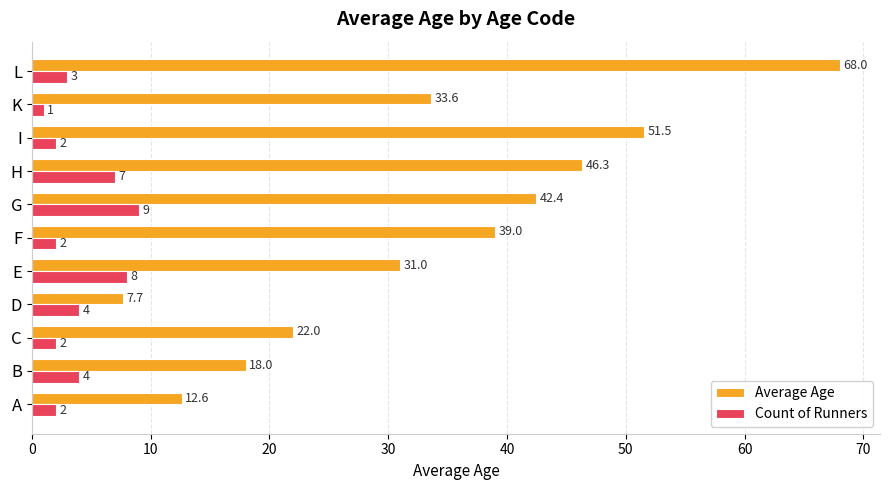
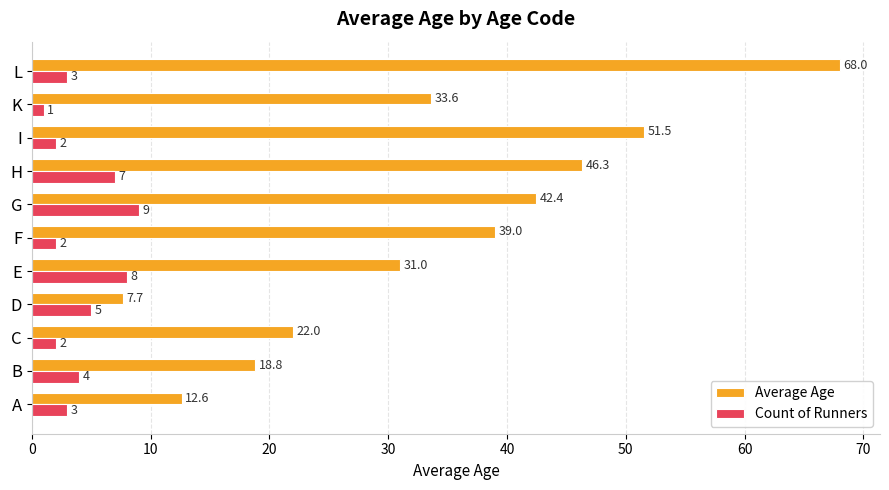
  {
    "Average Age": {
      "L": 68.0,
      "K": 33.6,
      "I": 51.5,
      "H": 46.3,
      "G": 42.4,
      "F": 39.0,
      "E": 31.0,
      "D": 7.7,
      "C": 22.0,
-     "B": 18.0,
+     "B": 18.8,
      "A": 12.6
    },
    "Count of Runners": {
      "L": 3,
      "K": 1,
      "I": 2,
      "H": 7,
      "G": 9,
      "F": 2,
      "E": 8,
-     "D": 4,
+     "D": 5,
      "C": 2,
      "B": 4,
-     "A": 2
+     "A": 3
    }
  }
